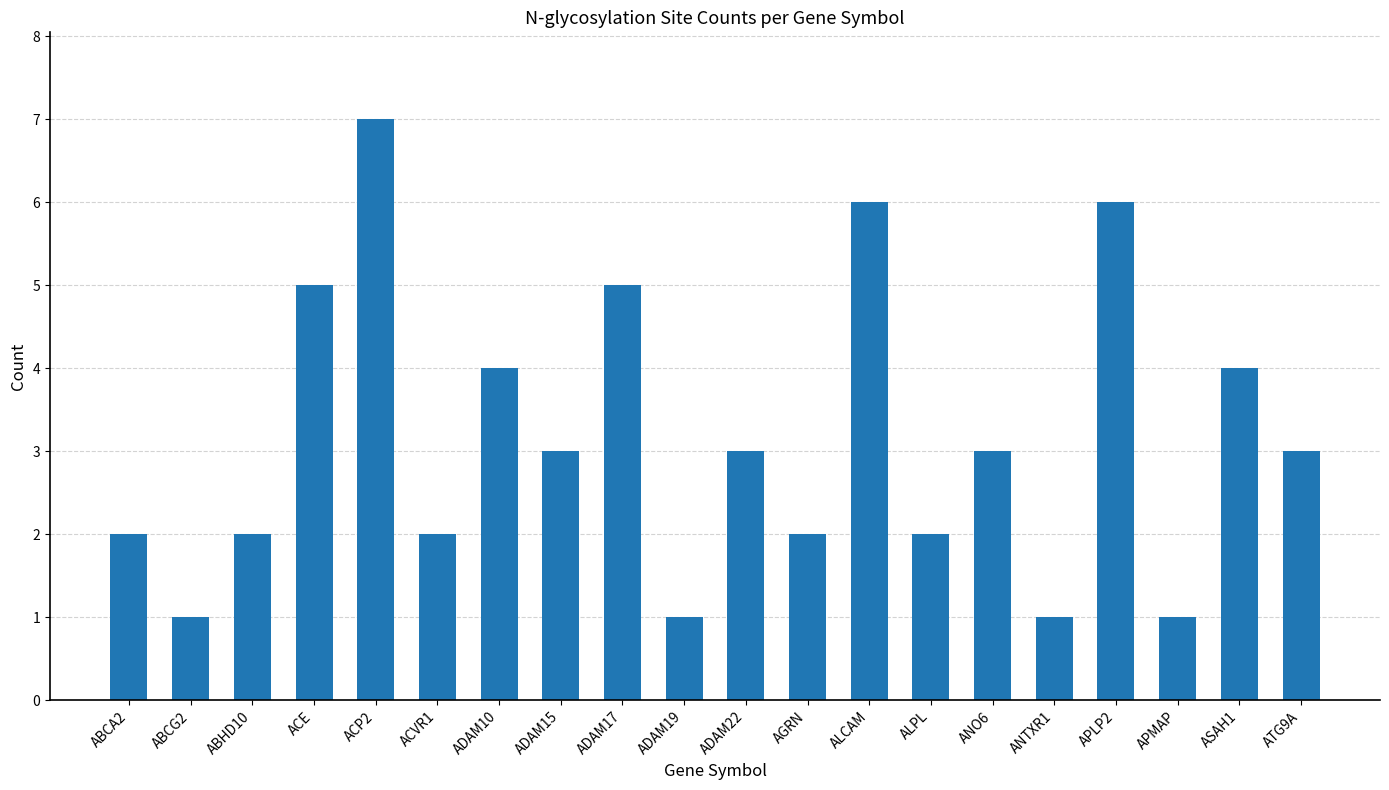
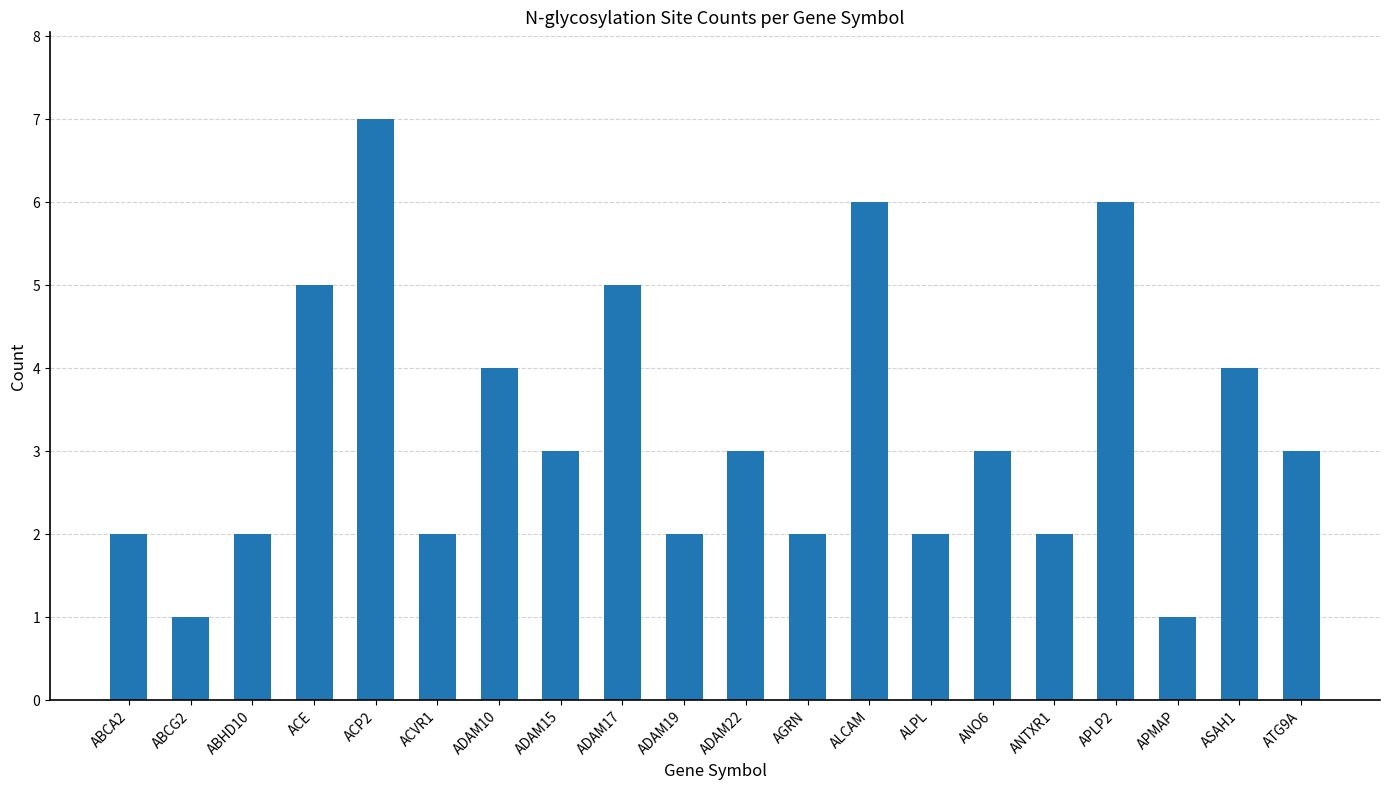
  {
    "ABCA2": 2,
    "ABCG2": 1,
    "ABHD10": 2,
    "ACE": 5,
    "ACP2": 7,
    "ACVR1": 2,
    "ADAM10": 4,
    "ADAM15": 3,
    "ADAM17": 5,
-   "ADAM19": 1,
+   "ADAM19": 2,
    "ADAM22": 3,
    "AGRN": 2,
    "ALCAM": 6,
    "ALPL": 2,
    "ANO6": 3,
-   "ANTXR1": 1,
+   "ANTXR1": 2,
    "APLP2": 6,
    "APMAP": 1,
    "ASAH1": 4,
    "ATG9A": 3
  }
